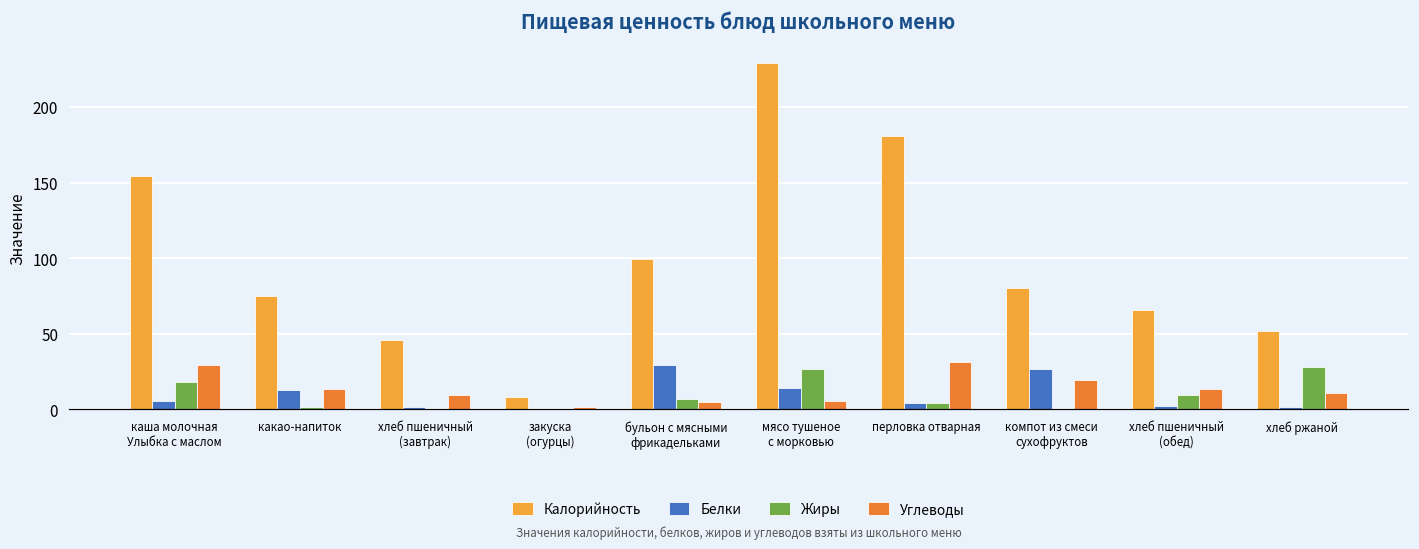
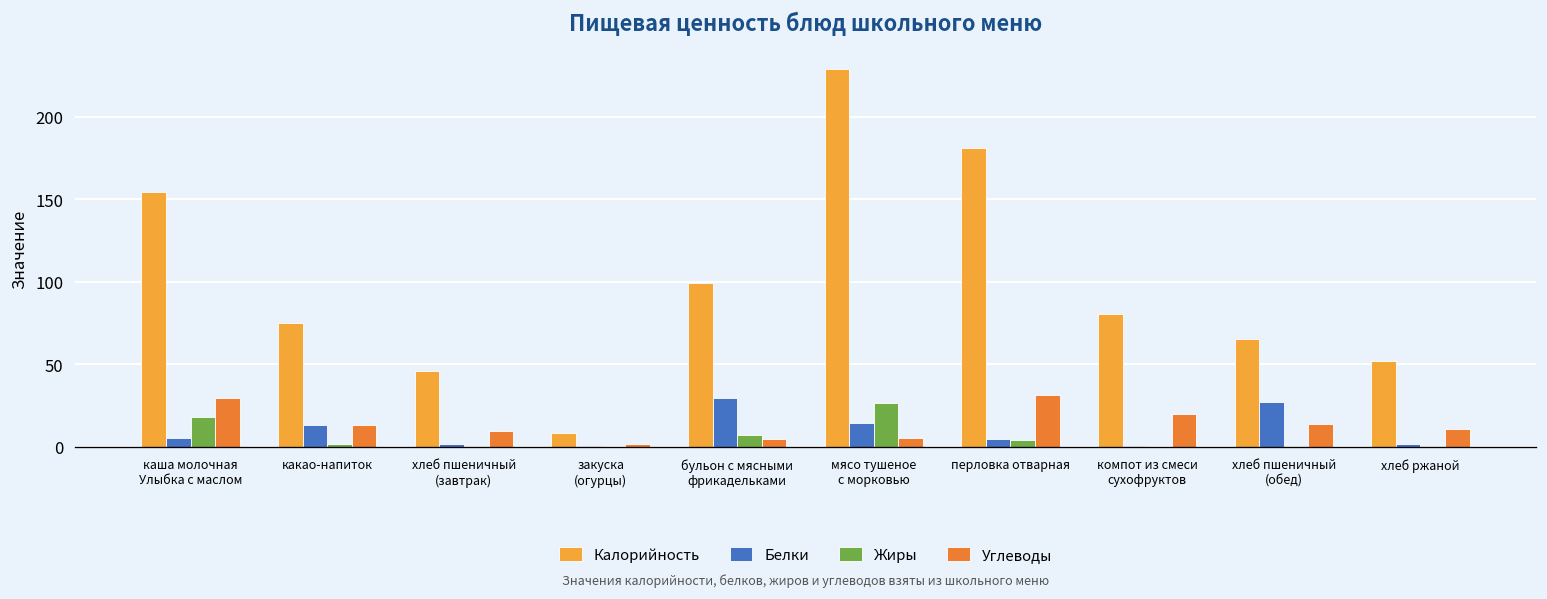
  {
    "Белки": {
      "каша молочная Улыбка с маслом": 5,
      "какао-напиток": 13,
      "бульон с мясными фрикадельками": 30,
      "мясо тушеное с морковью": 14,
      "перловка отварная": 5,
-     "компот из смеси сухофруктов": 27,
-     "хлеб пшеничный (обед)": 2
+     "компот из смеси сухофруктов": 1,
+     "хлеб пшеничный (обед)": 27
    },
    "Жиры": {
      "каша молочная Улыбка с маслом": 18,
      "бульон с мясными фрикадельками": 7,
      "мясо тушеное с морковью": 27,
      "перловка отварная": 4,
      "компот из смеси сухофруктов": 0,
-     "хлеб пшеничный (обед)": 10,
-     "хлеб ржаной": 28
+     "хлеб пшеничный (обед)": 0,
+     "хлеб ржаной": 0
    }
  }
